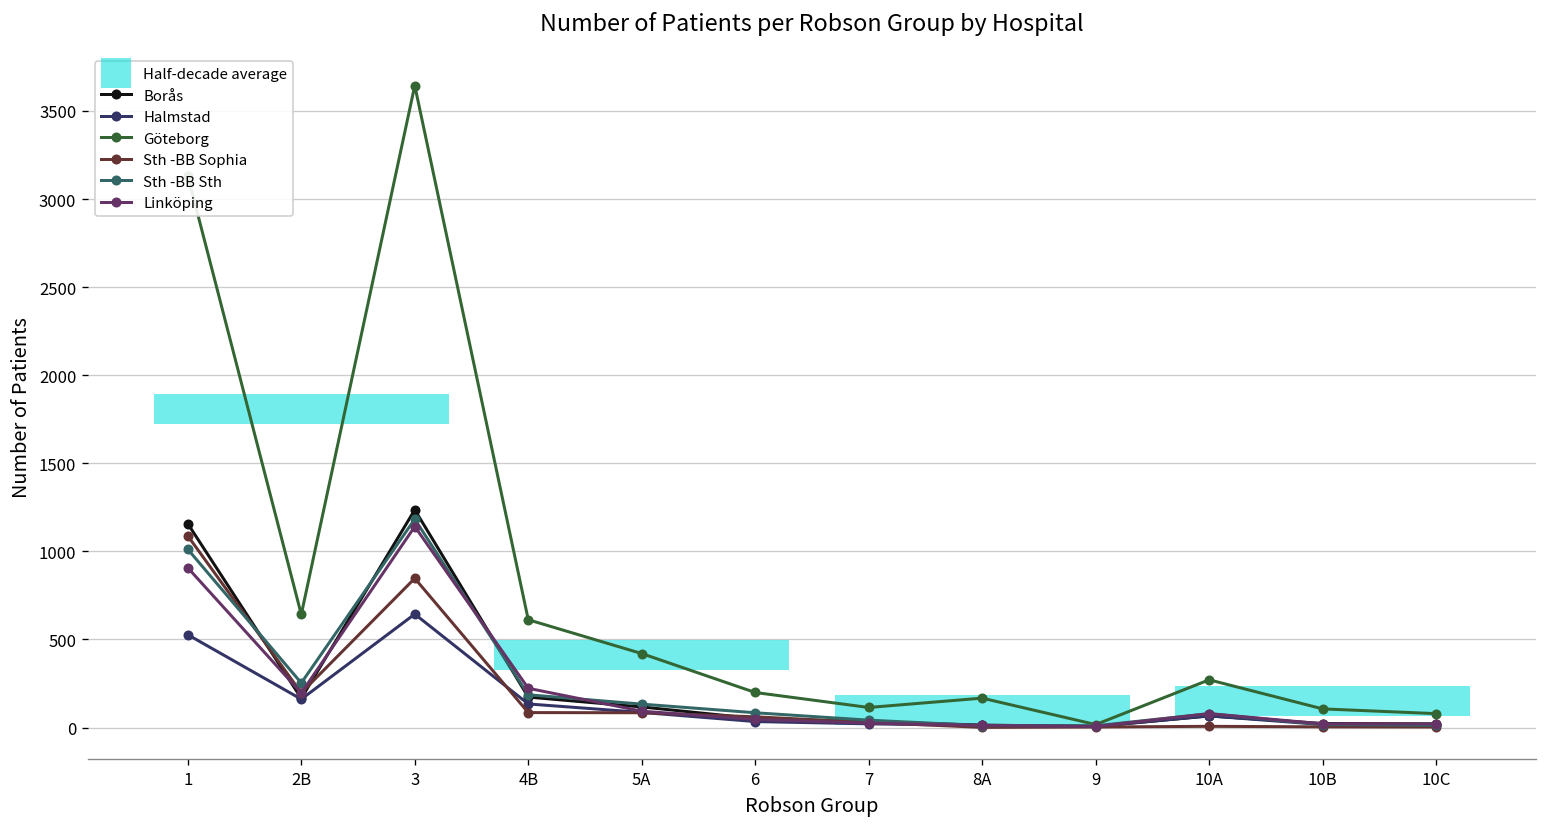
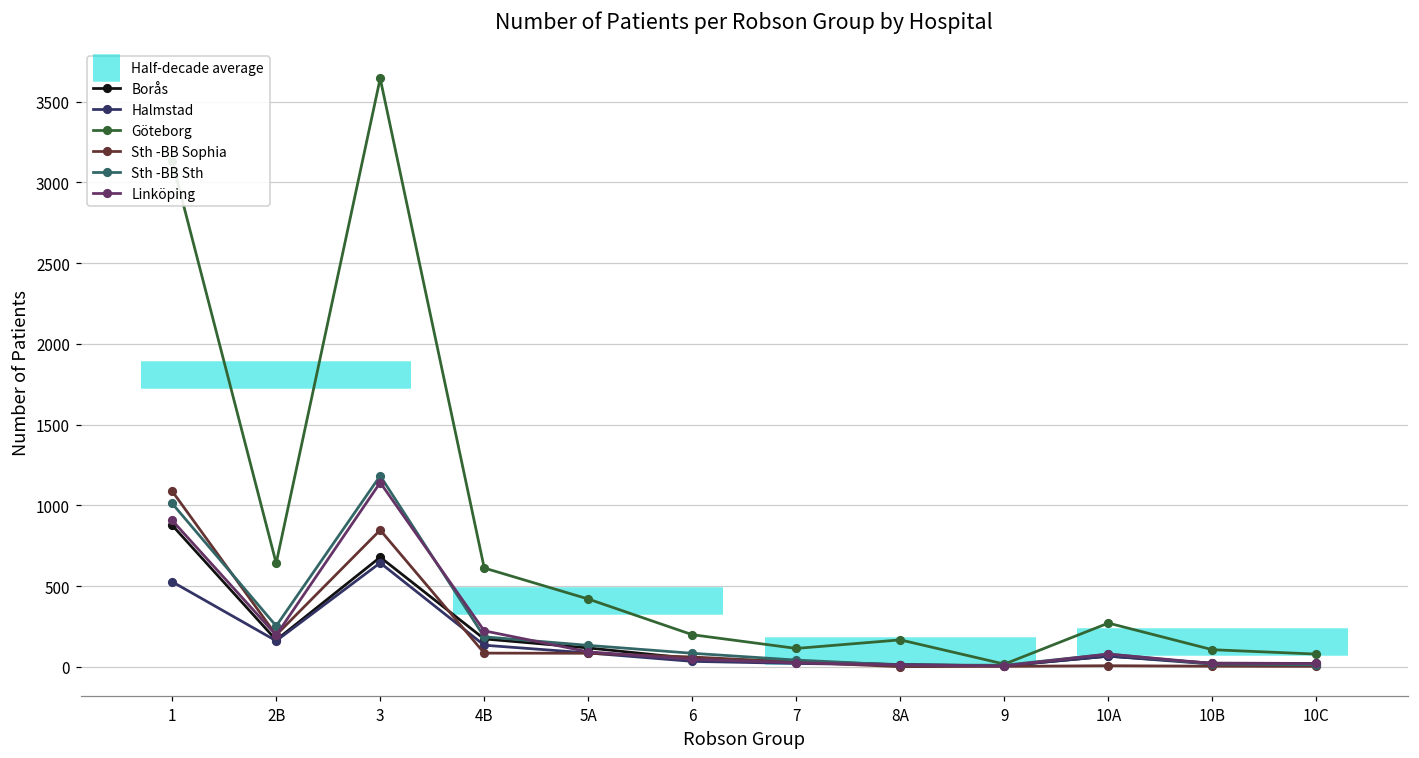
  {
    "Borås": {
-     "1": 1160,
-     "3": 1240
+     "1": 880,
+     "3": 680
    }
  }
